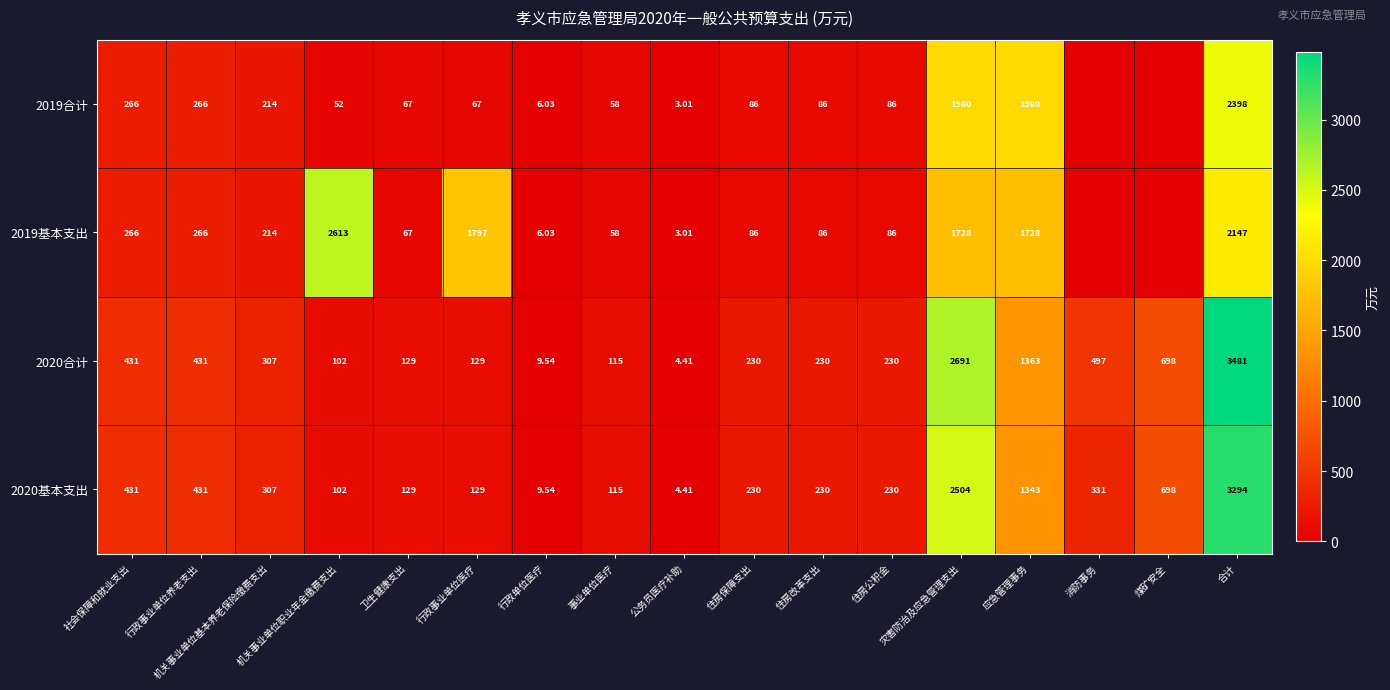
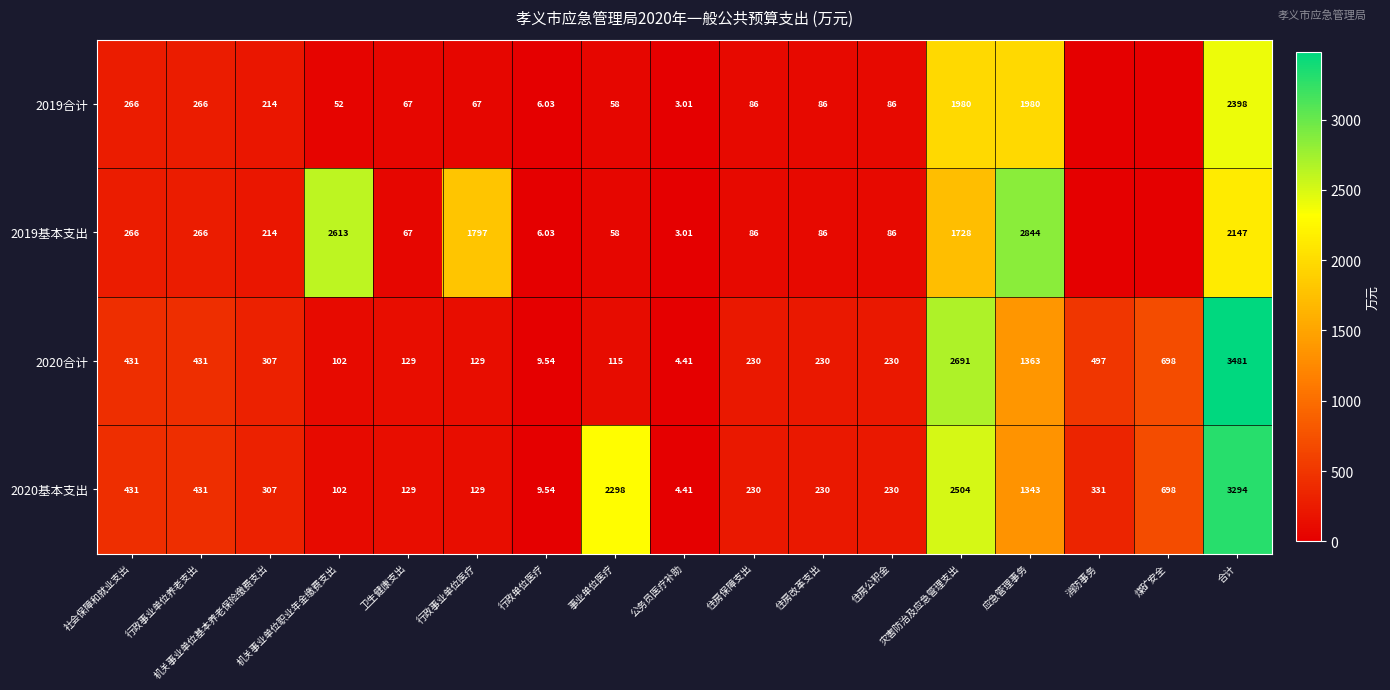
  {
    "2019合计": {
      "社会保障和就业支出": 266,
      "行政事业单位养老支出": 266,
      "机关事业单位基本养老保险缴费支出": 214,
      "机关事业单位职业年金缴费支出": 52,
      "卫生健康支出": 67,
      "行政事业单位医疗": 67,
      "行政单位医疗": 6.03,
      "事业单位医疗": 58,
      "公务员医疗补助": 3.01,
      "住房保障支出": 86,
      "住房改革支出": 86,
      "住房公积金": 86,
      "灾害防治及应急管理支出": 1980,
      "应急管理事务": 1980,
      "合计": 2398
    },
    "2019基本支出": {
      "社会保障和就业支出": 266,
      "行政事业单位养老支出": 266,
      "机关事业单位基本养老保险缴费支出": 214,
      "机关事业单位职业年金缴费支出": 2613,
      "卫生健康支出": 67,
      "行政事业单位医疗": 1797,
      "行政单位医疗": 6.03,
      "事业单位医疗": 58,
      "公务员医疗补助": 3.01,
      "住房保障支出": 86,
      "住房改革支出": 86,
      "住房公积金": 86,
      "灾害防治及应急管理支出": 1728,
-     "应急管理事务": 1728,
+     "应急管理事务": 2844,
      "合计": 2147
    },
    "2020合计": {
      "社会保障和就业支出": 431,
      "行政事业单位养老支出": 431,
      "机关事业单位基本养老保险缴费支出": 307,
      "机关事业单位职业年金缴费支出": 102,
      "卫生健康支出": 129,
      "行政事业单位医疗": 129,
      "行政单位医疗": 9.54,
      "事业单位医疗": 115,
      "公务员医疗补助": 4.41,
      "住房保障支出": 230,
      "住房改革支出": 230,
      "住房公积金": 230,
      "灾害防治及应急管理支出": 2691,
      "应急管理事务": 1363,
      "消防事务": 497,
      "煤矿安全": 698,
      "合计": 3481
    },
    "2020基本支出": {
      "社会保障和就业支出": 431,
      "行政事业单位养老支出": 431,
      "机关事业单位基本养老保险缴费支出": 307,
      "机关事业单位职业年金缴费支出": 102,
      "卫生健康支出": 129,
      "行政事业单位医疗": 129,
      "行政单位医疗": 9.54,
-     "事业单位医疗": 115,
+     "事业单位医疗": 2298,
      "公务员医疗补助": 4.41,
      "住房保障支出": 230,
      "住房改革支出": 230,
      "住房公积金": 230,
      "灾害防治及应急管理支出": 2504,
      "应急管理事务": 1343,
      "消防事务": 331,
      "煤矿安全": 698,
      "合计": 3294
    }
  }
